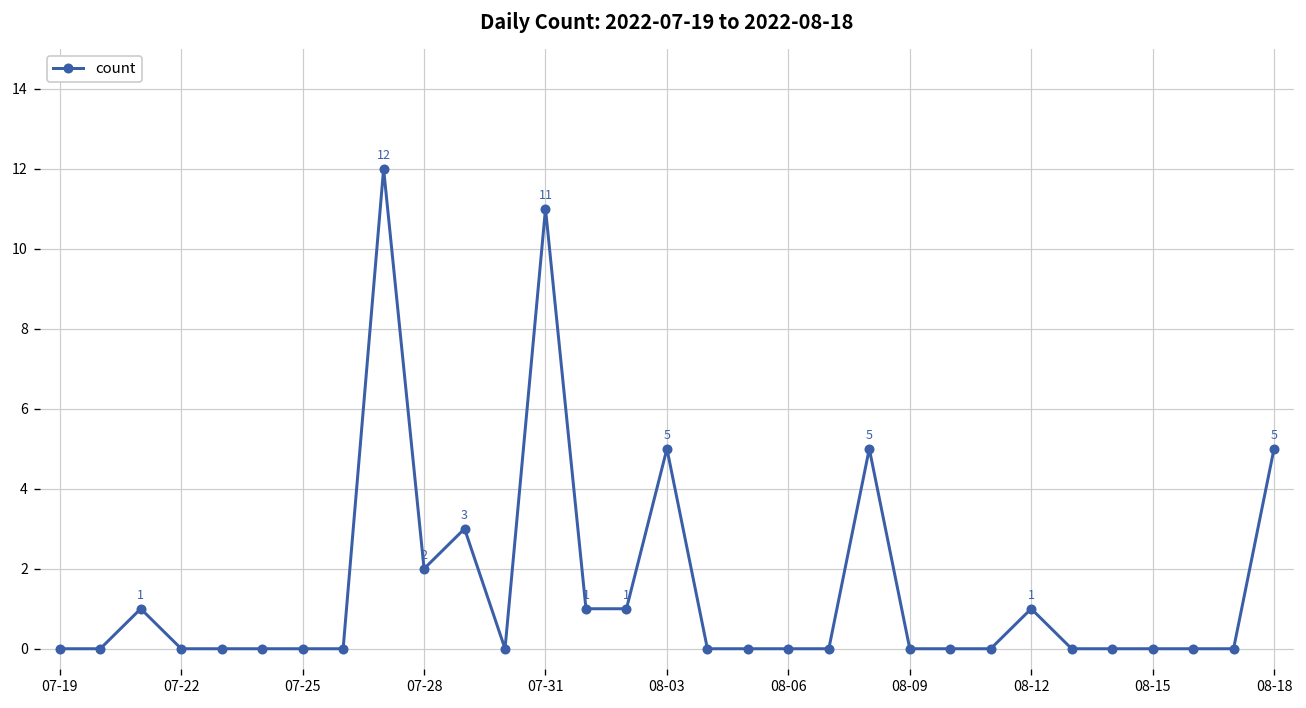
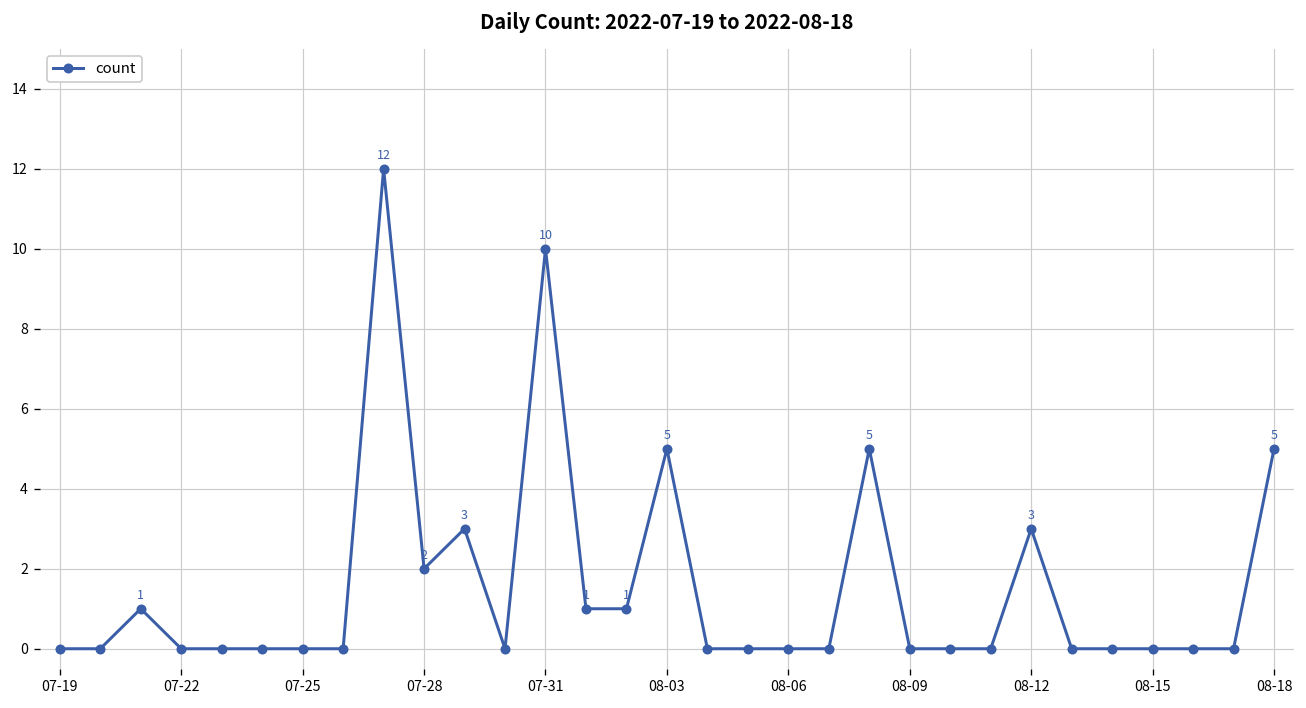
  {
    "07-28": 2,
-   "07-31": 11,
+   "07-31": 10,
    "08-03": 5,
-   "08-12": 1,
+   "08-12": 3,
    "08-18": 5
  }
